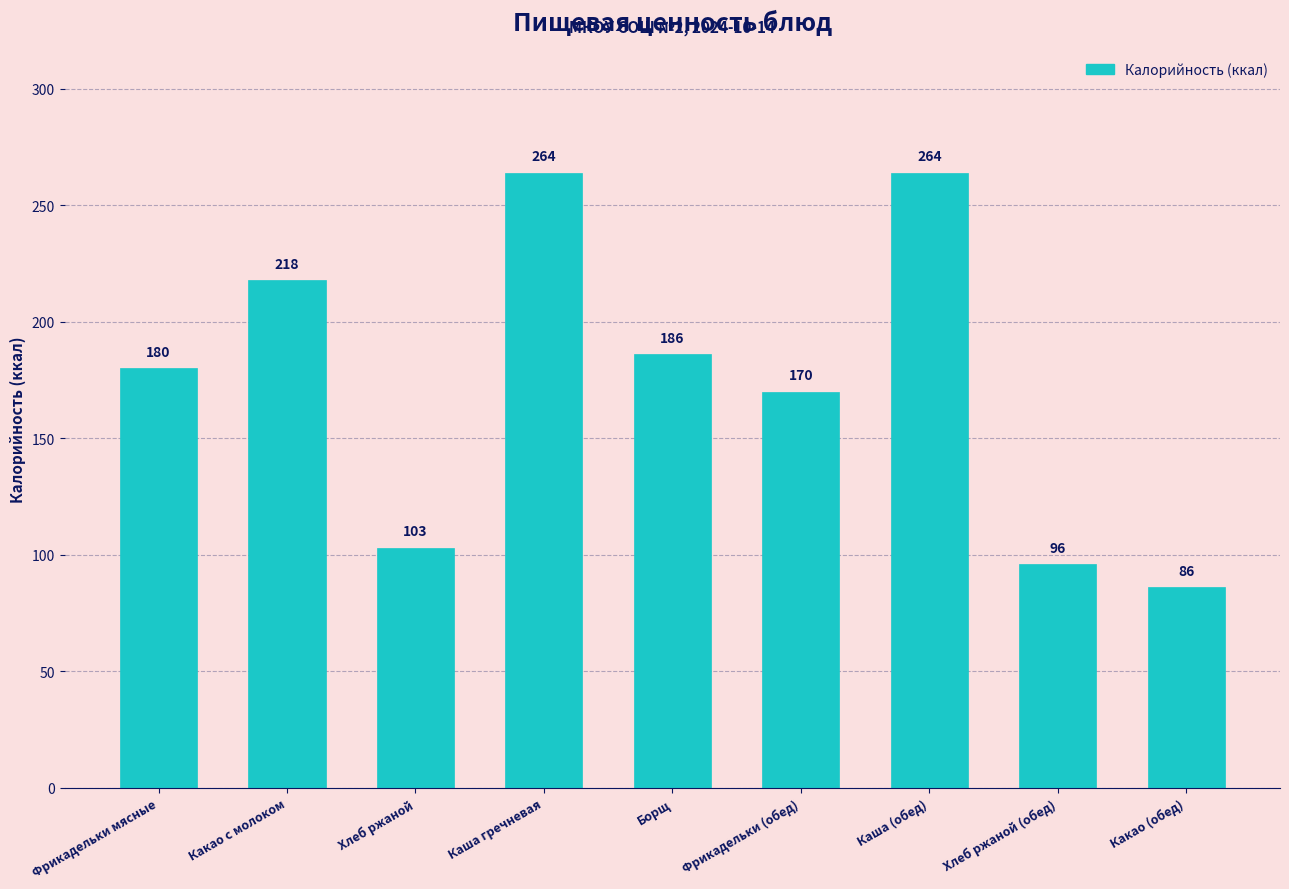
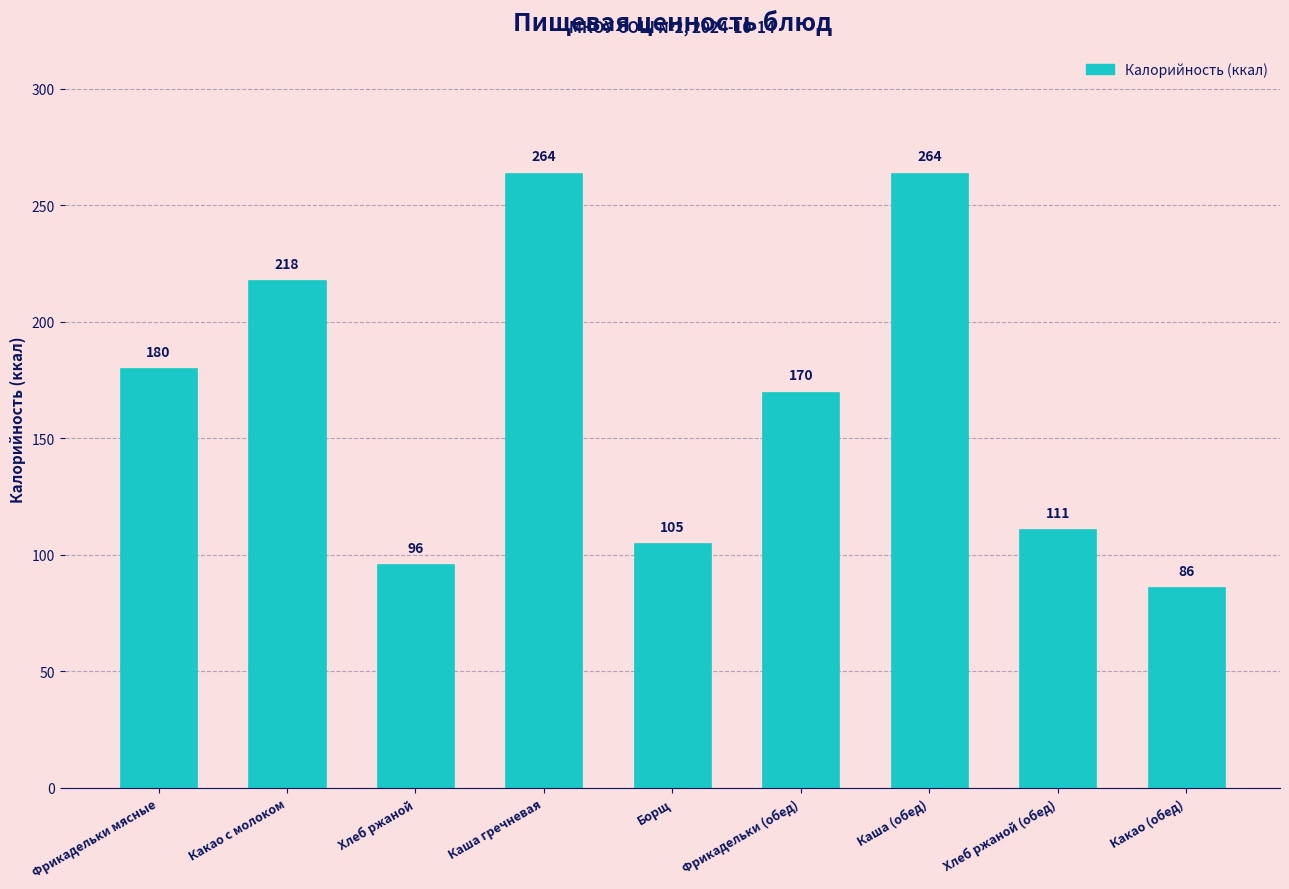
  {
    "Фрикадельки мясные": 180,
    "Какао с молоком": 218,
-   "Хлеб ржаной": 103,
+   "Хлеб ржаной": 96,
    "Каша гречневая": 264,
-   "Борщ": 186,
+   "Борщ": 105,
    "Фрикадельки (обед)": 170,
    "Каша (обед)": 264,
-   "Хлеб ржаной (обед)": 96,
+   "Хлеб ржаной (обед)": 111,
    "Какао (обед)": 86
  }
